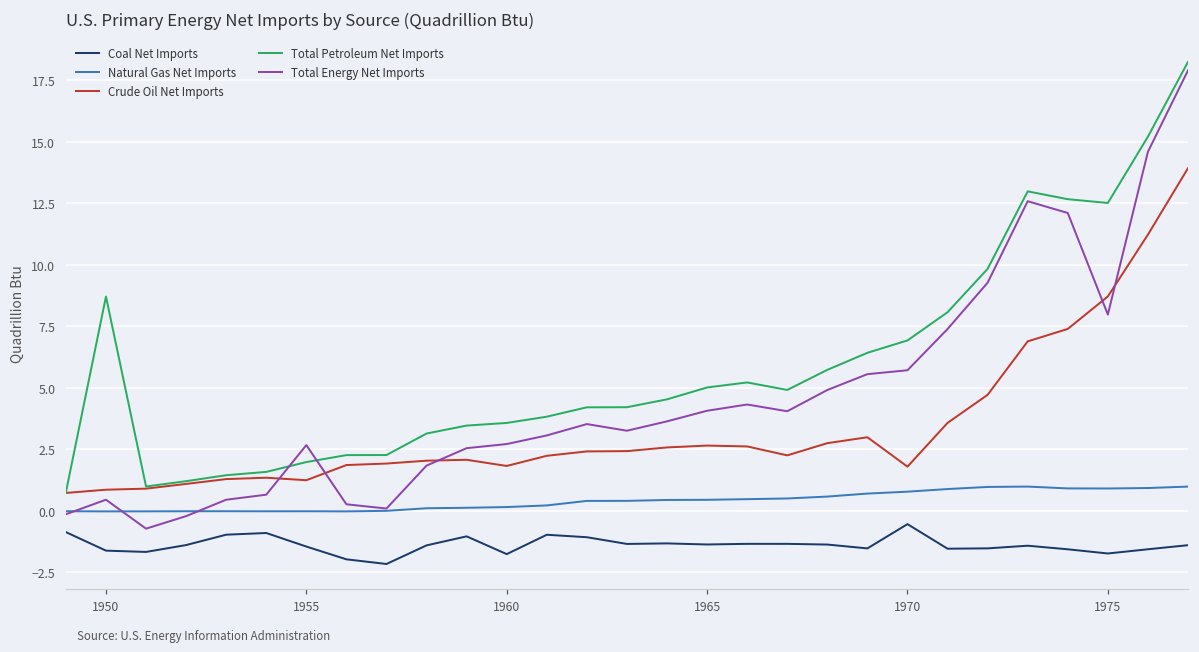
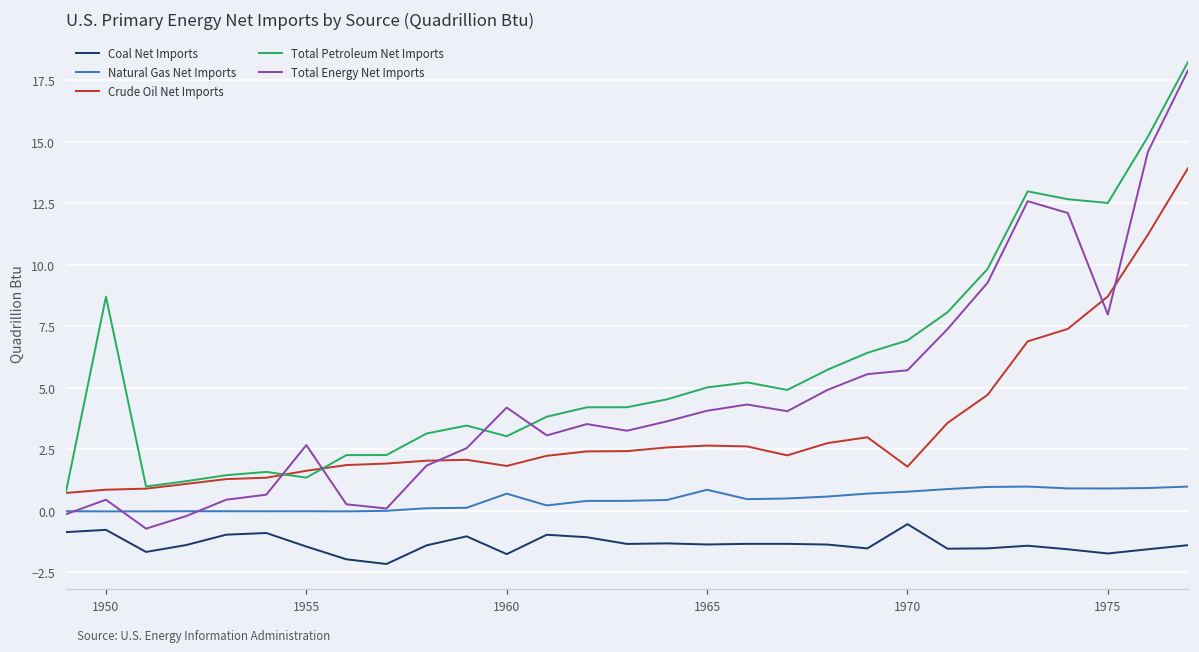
  {
    "Coal Net Imports": {
-     "1950": -1.6,
+     "1950": -0.8,
      "1955": -1.5,
      "1960": -1.8,
      "1965": -1.4,
      "1970": -0.5,
      "1975": -1.7
    },
    "Natural Gas Net Imports": {
      "1950": 0.0,
      "1955": 0.0,
-     "1960": 0.1,
-     "1965": 0.4,
+     "1960": 0.7,
+     "1965": 0.9,
      "1970": 0.8,
      "1975": 0.9
    },
    "Crude Oil Net Imports": {
      "1950": 0.9,
-     "1955": 1.2,
+     "1955": 1.6,
      "1960": 1.8,
      "1965": 2.6,
      "1970": 1.8,
      "1975": 8.7
    },
    "Total Petroleum Net Imports": {
      "1950": 8.7,
-     "1955": 2.0,
-     "1960": 3.6,
+     "1955": 1.3,
+     "1960": 3.0,
      "1965": 5.0,
      "1970": 6.9,
      "1975": 12.5
    },
    "Total Energy Net Imports": {
      "1950": 0.4,
      "1955": 2.7,
-     "1960": 2.7,
+     "1960": 4.2,
      "1965": 4.1,
      "1970": 5.7,
      "1975": 8.0
    }
  }
